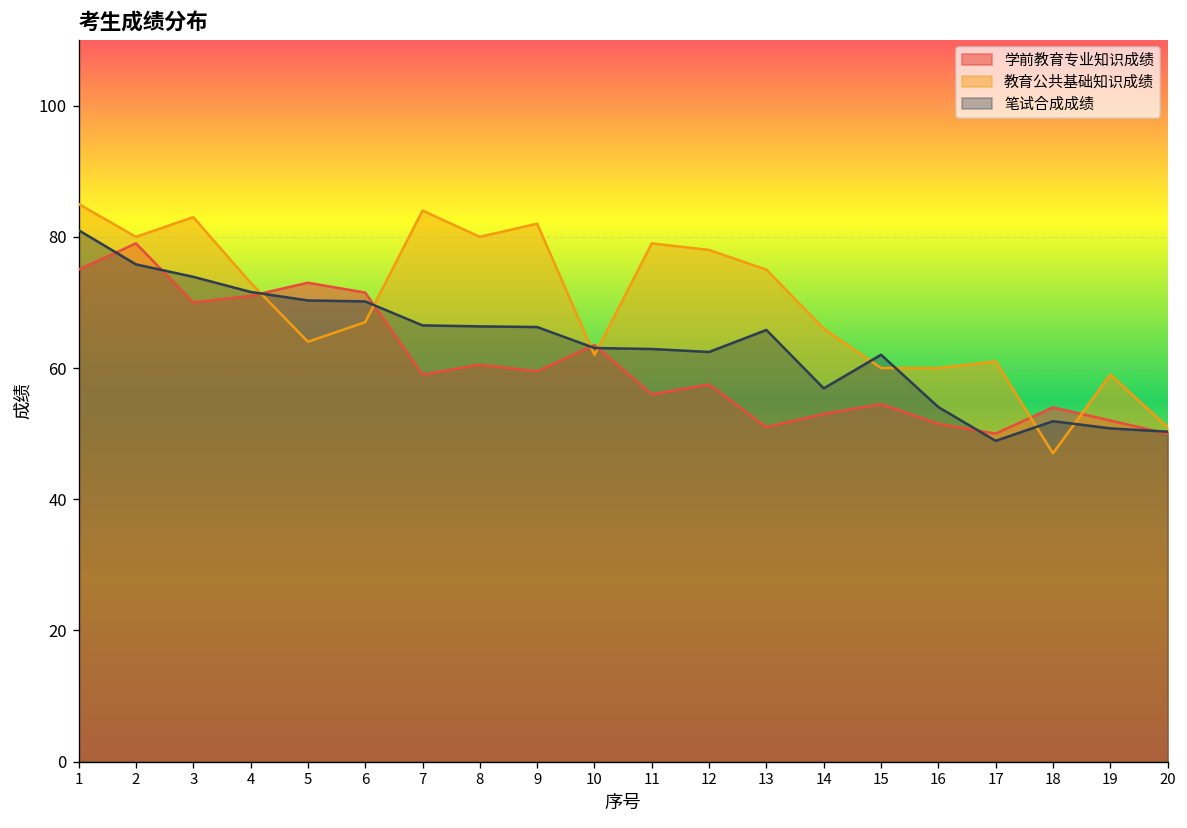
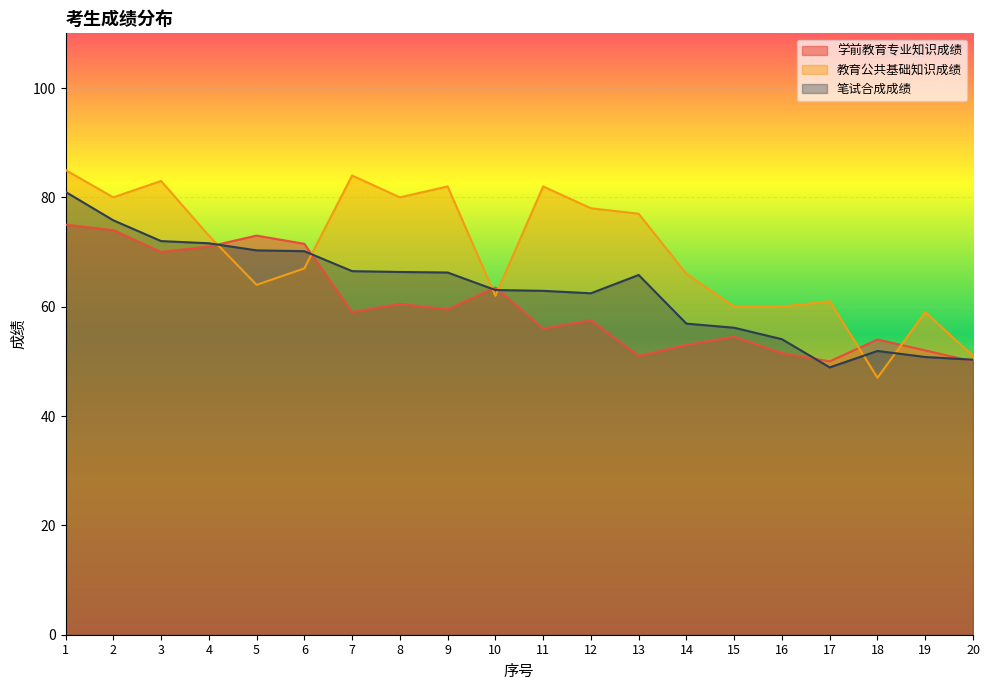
  {
    "学前教育专业知识成绩": {
      "1": 75,
-     "2": 79,
+     "2": 74,
      "3": 70,
      "4": 71,
      "5": 73,
      "6": 72,
      "7": 59,
      "8": 61,
      "9": 60,
      "11": 56,
      "12": 58,
      "13": 51,
      "14": 53,
      "15": 55,
      "16": 52,
      "17": 50,
      "18": 54,
      "19": 52
    },
    "教育公共基础知识成绩": {
      "1": 85,
      "2": 80,
      "3": 83,
      "4": 73,
      "5": 64,
      "6": 67,
      "7": 84,
      "8": 80,
      "9": 82,
      "10": 62,
-     "11": 79,
+     "11": 82,
      "12": 78,
-     "13": 75,
+     "13": 77,
      "14": 66,
      "15": 60,
      "16": 60,
      "17": 61,
      "18": 47,
      "19": 59,
      "20": 51
    },
    "笔试合成成绩": {
      "1": 81,
      "2": 76,
-     "3": 74,
+     "3": 72,
      "4": 72,
      "5": 70,
      "6": 70,
      "7": 67,
      "8": 66,
      "9": 66,
      "11": 63,
      "12": 62,
      "13": 66,
      "14": 57,
-     "15": 62,
+     "15": 56,
      "16": 54,
      "17": 49,
      "18": 52,
      "19": 51
    }
  }
